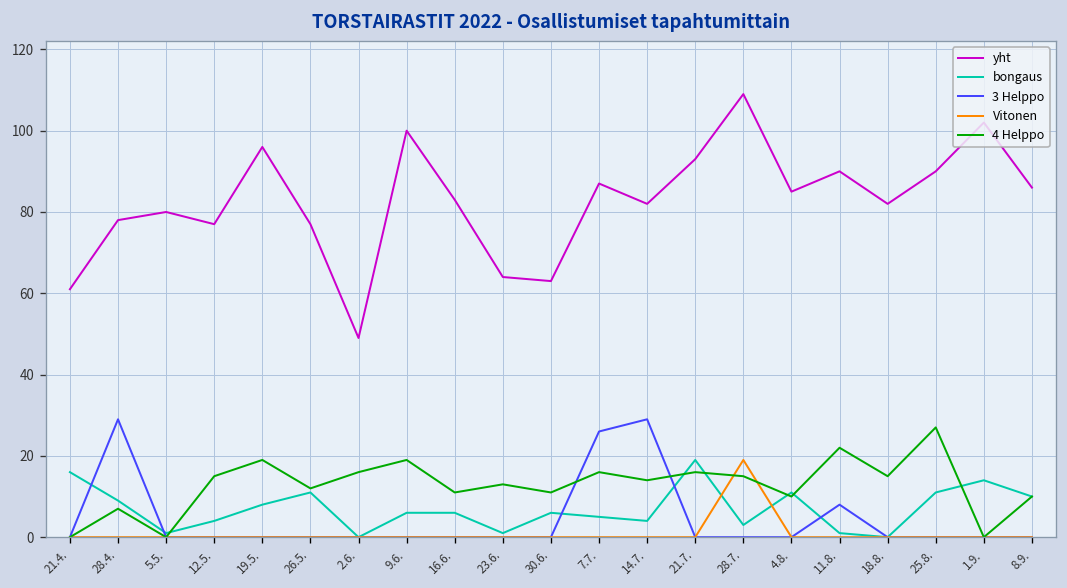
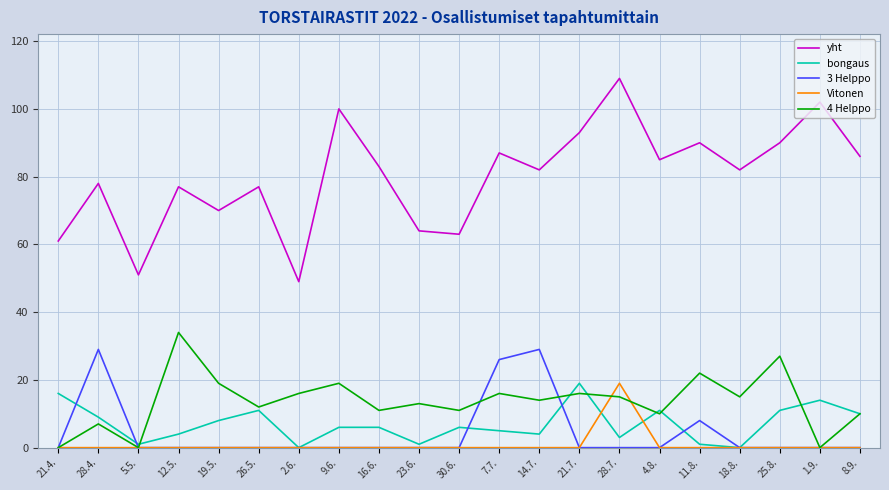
  {
    "yht": {
      "21.4.": 61,
      "28.4.": 78,
-     "5.5.": 80,
+     "5.5.": 51,
      "12.5.": 77,
-     "19.5.": 96,
+     "19.5.": 70,
      "26.5.": 77,
      "2.6.": 49,
      "9.6.": 100,
      "16.6.": 83,
      "23.6.": 64,
      "30.6.": 63,
      "7.7.": 87,
      "14.7.": 82,
      "21.7.": 93,
      "28.7.": 109,
      "4.8.": 85,
      "11.8.": 90,
      "18.8.": 82,
      "25.8.": 90,
      "8.9.": 86
    },
    "bongaus": {
      "21.4.": 16,
      "28.4.": 9,
      "5.5.": 1,
      "12.5.": 4,
      "19.5.": 8,
      "26.5.": 11,
      "9.6.": 6,
      "16.6.": 6,
      "23.6.": 1,
      "30.6.": 6,
      "7.7.": 5,
      "14.7.": 4,
      "21.7.": 19,
      "28.7.": 3,
      "4.8.": 11,
      "11.8.": 1,
      "25.8.": 11,
      "1.9.": 14
    },
    "3 Helppo": {
      "28.4.": 29,
      "7.7.": 26,
      "14.7.": 29,
      "28.7.": 0,
      "11.8.": 8
    },
    "Vitonen": {
      "28.4.": 0,
      "7.7.": 0,
      "14.7.": 0,
      "28.7.": 19,
      "11.8.": 0
    },
    "4 Helppo": {
      "28.4.": 7,
-     "12.5.": 15,
+     "12.5.": 34,
      "19.5.": 19,
      "26.5.": 12,
      "2.6.": 16,
      "9.6.": 19,
      "16.6.": 11,
      "23.6.": 13,
      "30.6.": 11,
      "7.7.": 16,
      "14.7.": 14,
      "21.7.": 16,
      "28.7.": 15,
      "4.8.": 10,
      "11.8.": 22,
      "18.8.": 15,
      "25.8.": 27
    }
  }
